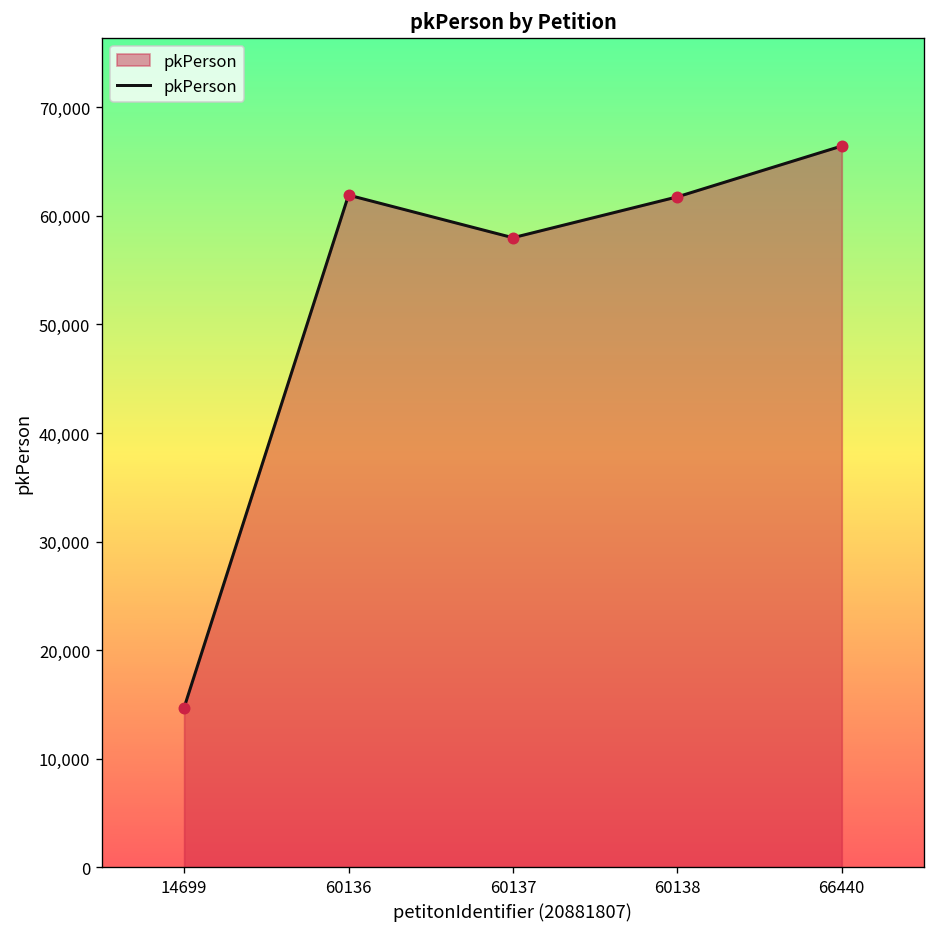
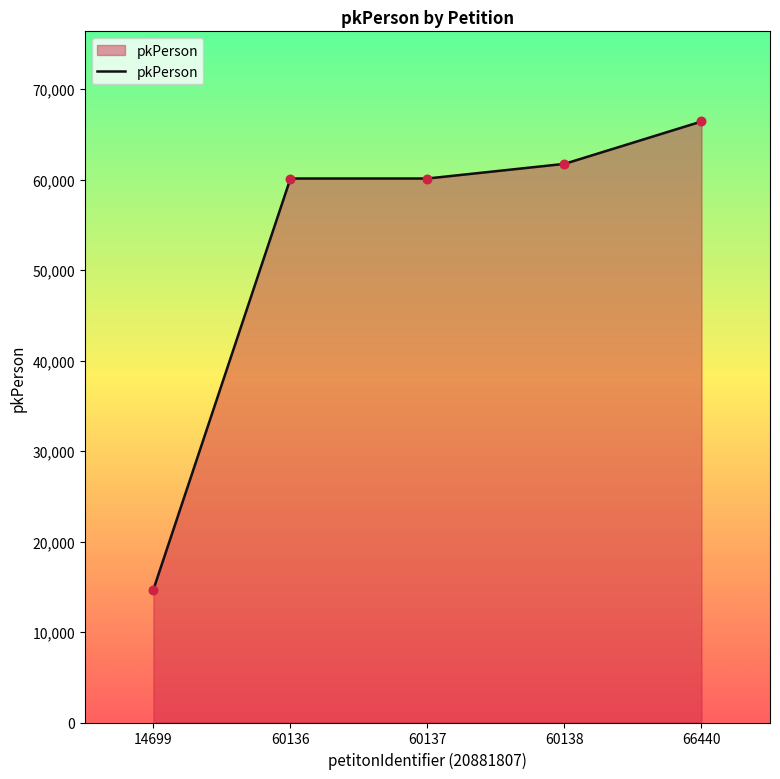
  {
    "14699": "15,000",
-   "60136": "62,000",
-   "60137": "58,000",
+   "60136": "60,000",
+   "60137": "60,000",
    "60138": "62,000",
    "66440": "66,000"
  }
